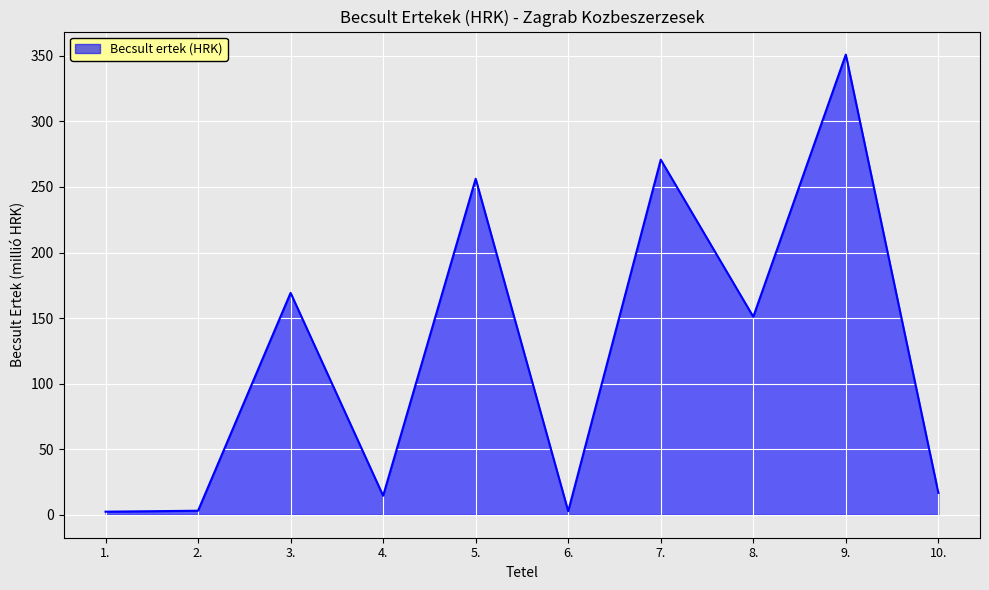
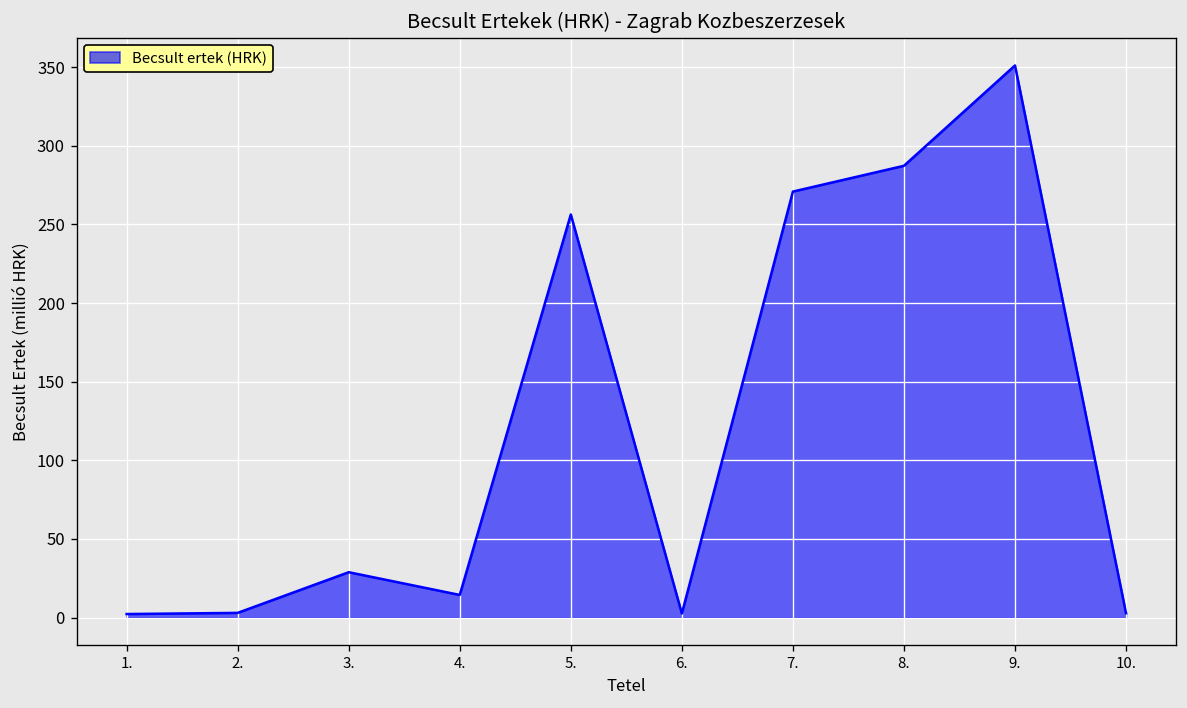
  {
    "1.": 2,
    "2.": 3,
-   "3.": 169,
+   "3.": 29,
    "4.": 14,
    "5.": 256,
    "6.": 3,
    "7.": 271,
-   "8.": 151,
+   "8.": 287,
    "9.": 351,
-   "10.": 17
+   "10.": 3
  }
